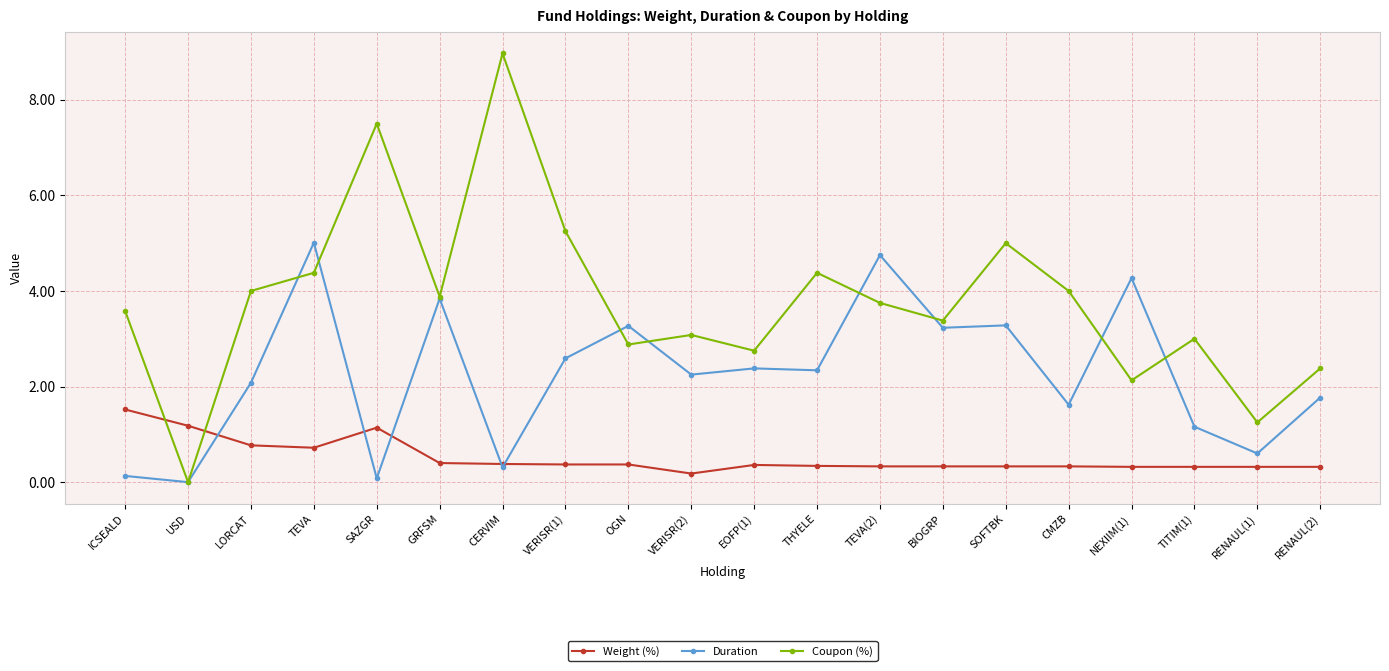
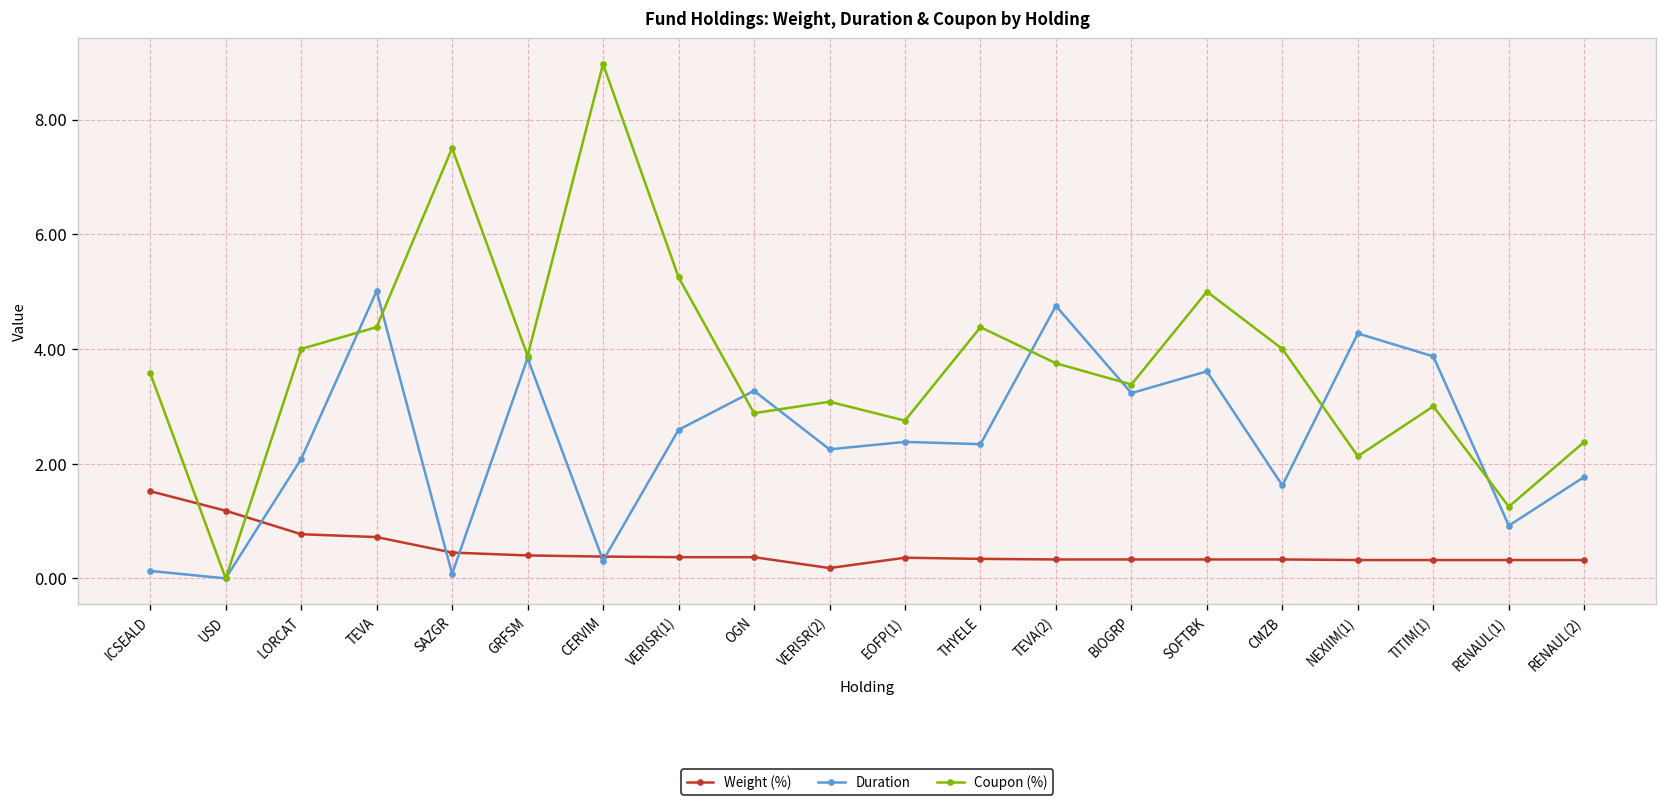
  {
    "Weight (%)": {
      "ICSEALD": 1.5,
      "USD": 1.2,
      "LORCAT": 0.8,
      "TEVA": 0.7,
-     "SAZGR": 1.1,
+     "SAZGR": 0.5,
      "GRFSM": 0.4,
      "CERVIM": 0.4,
      "VERISR(1)": 0.4,
      "OGN": 0.4,
      "VERISR(2)": 0.2,
      "EOFP(1)": 0.4,
      "THYELE": 0.3,
      "TEVA(2)": 0.3,
      "BIOGRP": 0.3,
      "SOFTBK": 0.3,
      "CMZB": 0.3,
      "NEXIIM(1)": 0.3,
      "TITIM(1)": 0.3,
      "RENAUL(1)": 0.3,
      "RENAUL(2)": 0.3
    },
    "Duration": {
      "ICSEALD": 0.1,
      "LORCAT": 2.1,
      "TEVA": 5.0,
      "SAZGR": 0.1,
      "CERVIM": 0.3,
      "VERISR(1)": 2.6,
      "OGN": 3.3,
      "VERISR(2)": 2.3,
      "EOFP(1)": 2.4,
      "THYELE": 2.3,
      "TEVA(2)": 4.8,
      "BIOGRP": 3.2,
-     "SOFTBK": 3.3,
+     "SOFTBK": 3.6,
      "CMZB": 1.6,
      "NEXIIM(1)": 4.3,
-     "TITIM(1)": 1.2,
-     "RENAUL(1)": 0.6,
+     "TITIM(1)": 3.9,
+     "RENAUL(1)": 0.9,
      "RENAUL(2)": 1.8
    },
    "Coupon (%)": {
      "ICSEALD": 3.6,
      "LORCAT": 4.0,
      "TEVA": 4.4,
      "SAZGR": 7.5,
      "CERVIM": 9.0,
      "VERISR(1)": 5.3,
      "OGN": 2.9,
      "VERISR(2)": 3.1,
      "EOFP(1)": 2.8,
      "THYELE": 4.4,
      "TEVA(2)": 3.8,
      "BIOGRP": 3.4,
      "SOFTBK": 5.0,
      "CMZB": 4.0,
      "NEXIIM(1)": 2.1,
      "TITIM(1)": 3.0,
      "RENAUL(1)": 1.3,
      "RENAUL(2)": 2.4
    }
  }
